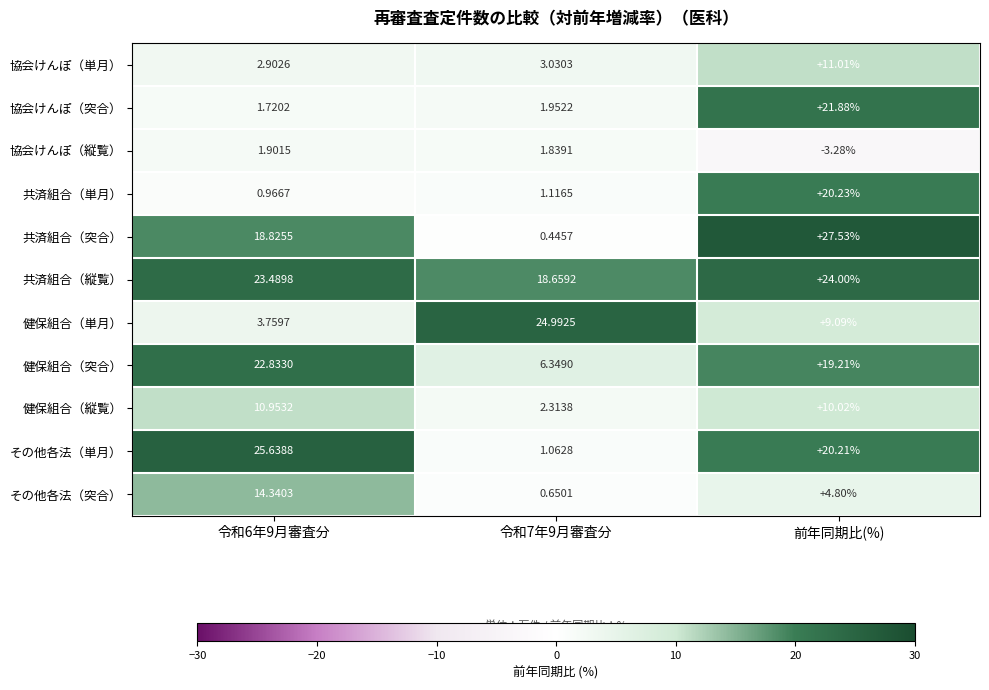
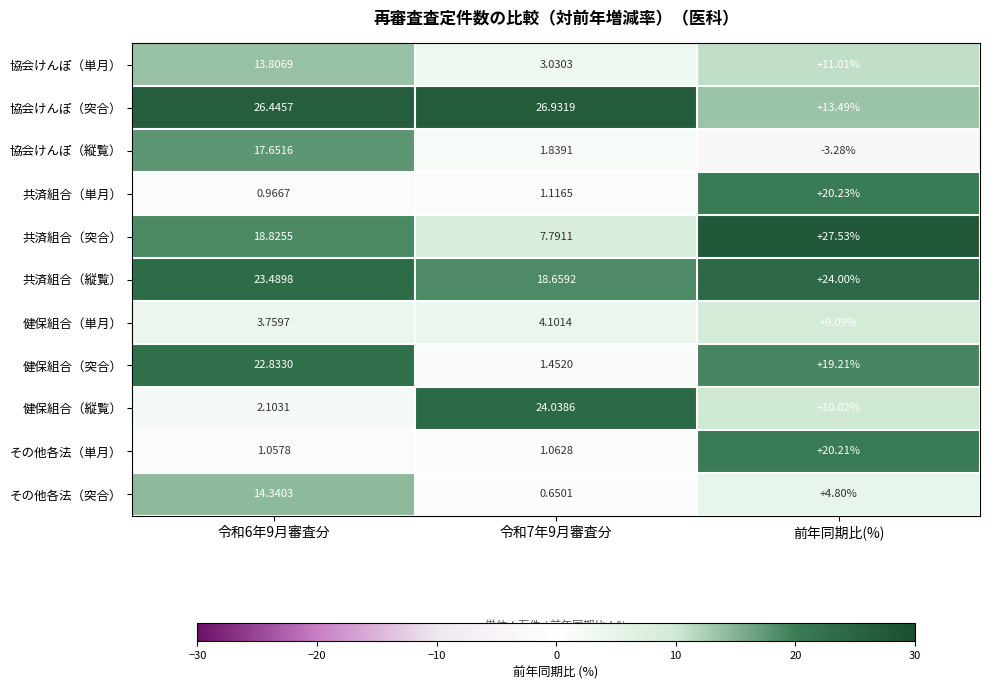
  {
    "協会けんぽ（単月）": {
-     "令和6年9月審査分": "2.9026",
+     "令和6年9月審査分": "13.8069",
      "令和7年9月審査分": "3.0303",
      "前年同期比(%)": "+11.01%"
    },
    "協会けんぽ（突合）": {
-     "令和6年9月審査分": "1.7202",
-     "令和7年9月審査分": "1.9522",
-     "前年同期比(%)": "+21.88%"
+     "令和6年9月審査分": "26.4457",
+     "令和7年9月審査分": "26.9319",
+     "前年同期比(%)": "+13.49%"
    },
    "協会けんぽ（縦覧）": {
-     "令和6年9月審査分": "1.9015",
+     "令和6年9月審査分": "17.6516",
      "令和7年9月審査分": "1.8391",
      "前年同期比(%)": "-3.28%"
    },
    "共済組合（単月）": {
      "令和6年9月審査分": "0.9667",
      "令和7年9月審査分": "1.1165",
      "前年同期比(%)": "+20.23%"
    },
    "共済組合（突合）": {
      "令和6年9月審査分": "18.8255",
-     "令和7年9月審査分": "0.4457",
+     "令和7年9月審査分": "7.7911",
      "前年同期比(%)": "+27.53%"
    },
    "共済組合（縦覧）": {
      "令和6年9月審査分": "23.4898",
      "令和7年9月審査分": "18.6592",
      "前年同期比(%)": "+24.00%"
    },
    "健保組合（単月）": {
      "令和6年9月審査分": "3.7597",
-     "令和7年9月審査分": "24.9925"
+     "令和7年9月審査分": "4.1014"
    },
    "健保組合（突合）": {
      "令和6年9月審査分": "22.8330",
-     "令和7年9月審査分": "6.3490",
+     "令和7年9月審査分": "1.4520",
      "前年同期比(%)": "+19.21%"
    },
    "健保組合（縦覧）": {
-     "令和6年9月審査分": "10.9532",
-     "令和7年9月審査分": "2.3138",
+     "令和6年9月審査分": "2.1031",
+     "令和7年9月審査分": "24.0386",
      "前年同期比(%)": "+10.02%"
    },
    "その他各法（単月）": {
-     "令和6年9月審査分": "25.6388",
+     "令和6年9月審査分": "1.0578",
      "令和7年9月審査分": "1.0628",
      "前年同期比(%)": "+20.21%"
    },
    "その他各法（突合）": {
      "令和6年9月審査分": "14.3403",
      "令和7年9月審査分": "0.6501",
      "前年同期比(%)": "+4.80%"
    }
  }
